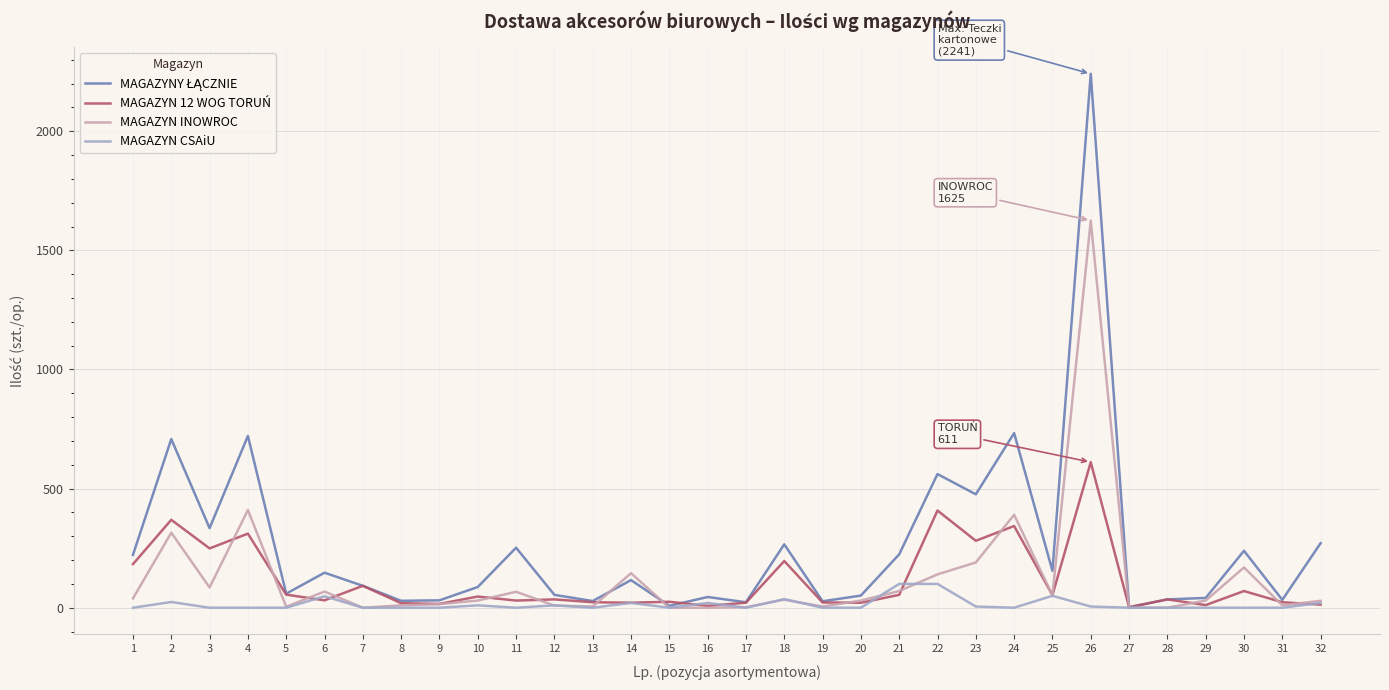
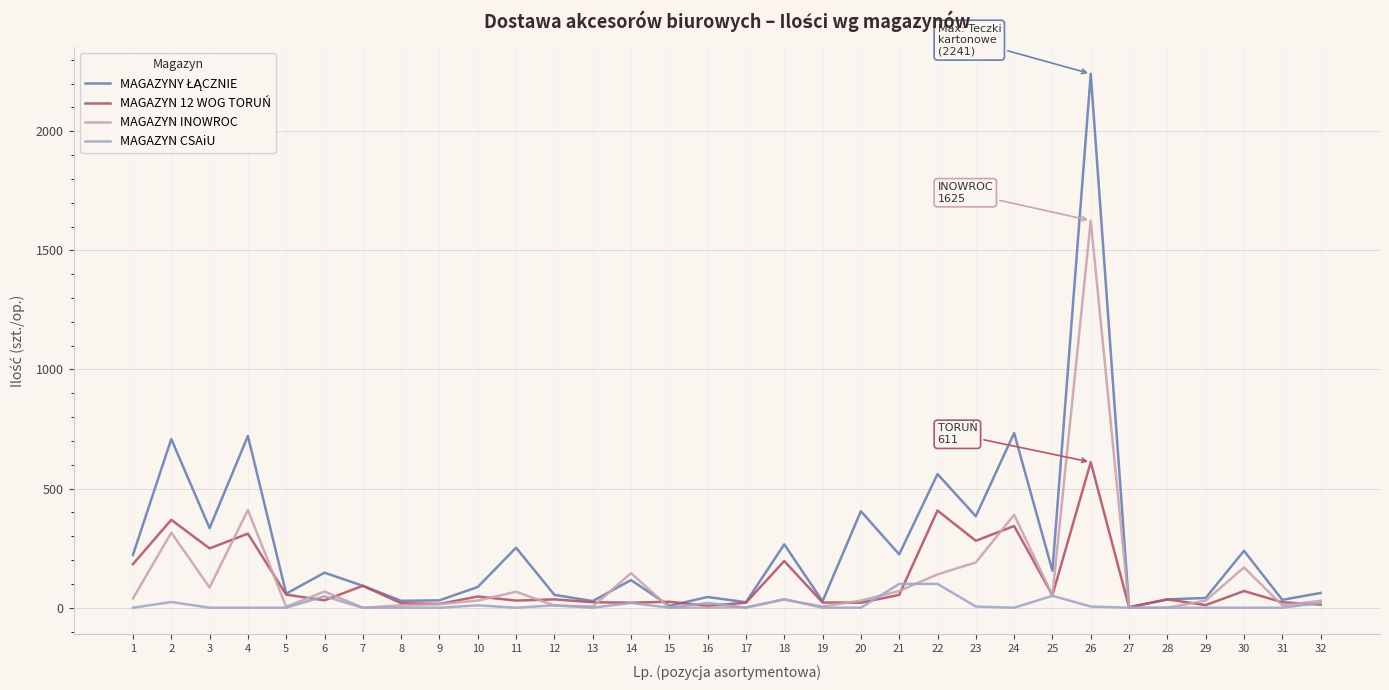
  {
    "MAGAZYNY ŁĄCZNIE": {
      "1": 220,
      "2": 710,
      "3": 330,
      "4": 720,
      "6": 150,
      "9": 30,
      "10": 90,
      "11": 250,
      "12": 50,
      "14": 120,
      "16": 50,
      "18": 270,
-     "20": 50,
+     "20": 410,
      "21": 220,
      "22": 560,
-     "23": 480,
+     "23": 380,
      "25": 160,
      "29": 40,
      "30": 240,
-     "32": 270
+     "32": 60
    },
    "MAGAZYN 12 WOG TORUŃ": {
      "1": 180,
      "2": 370,
      "3": 250,
      "4": 310,
      "6": 30,
      "10": 50,
      "11": 30,
      "12": 40,
      "15": 30,
      "18": 200,
      "21": 50,
      "22": 410,
      "23": 280,
      "24": 340,
      "26": 610,
      "29": 10,
      "30": 70
    }
  }
